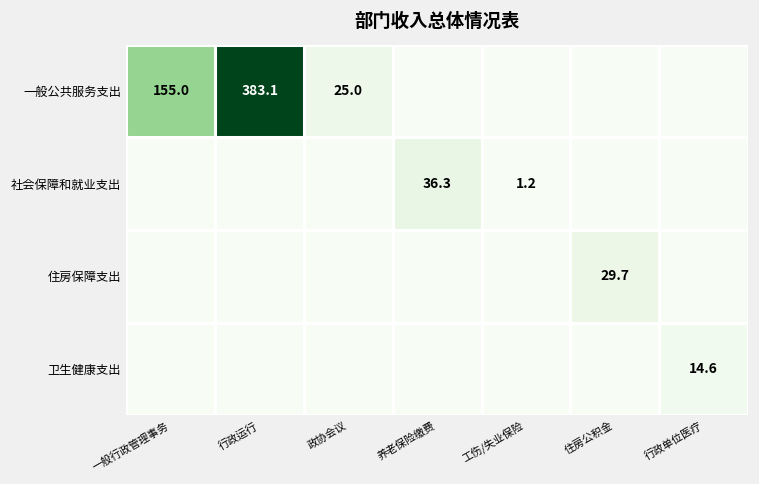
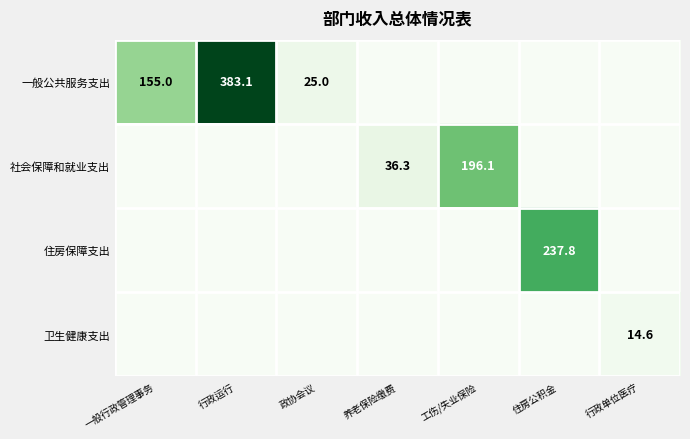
  {
    "一般公共服务支出": {
      "一般行政管理事务": 155.0,
      "行政运行": 383.1,
      "政协会议": 25.0
    },
    "社会保障和就业支出": {
      "养老保险缴费": 36.3,
-     "工伤/失业保险": 1.2
+     "工伤/失业保险": 196.1
    },
    "住房保障支出": {
-     "住房公积金": 29.7
+     "住房公积金": 237.8
    },
    "卫生健康支出": {
      "行政单位医疗": 14.6
    }
  }
